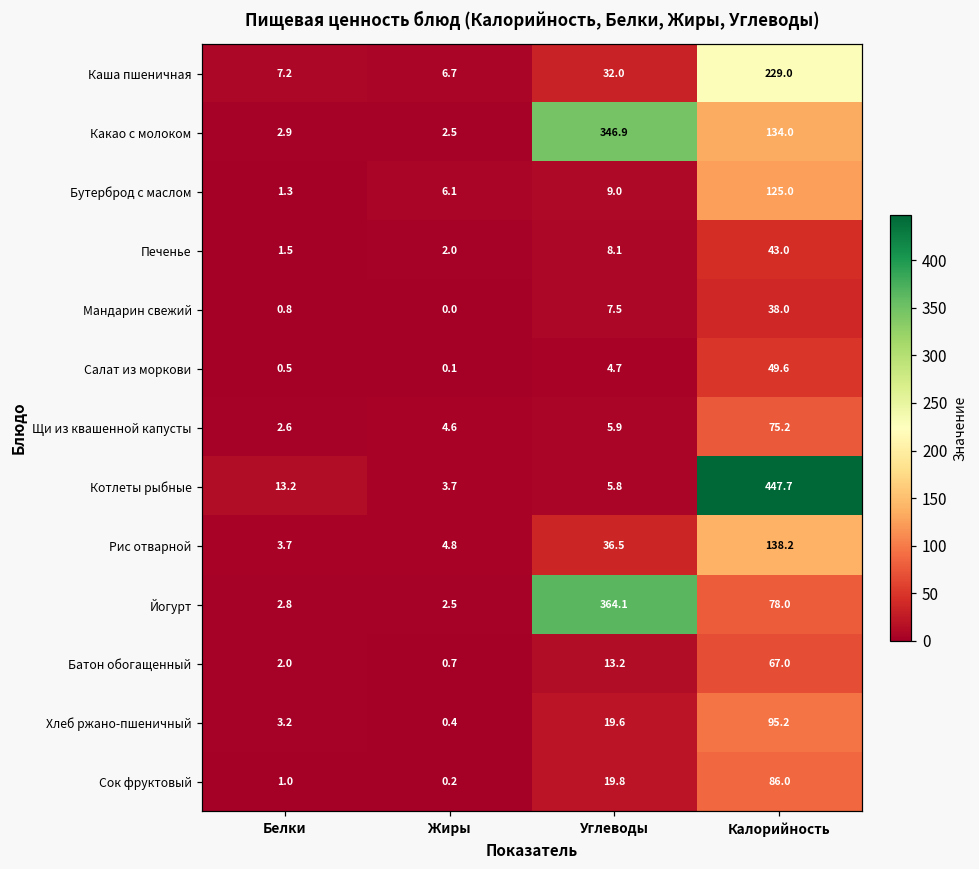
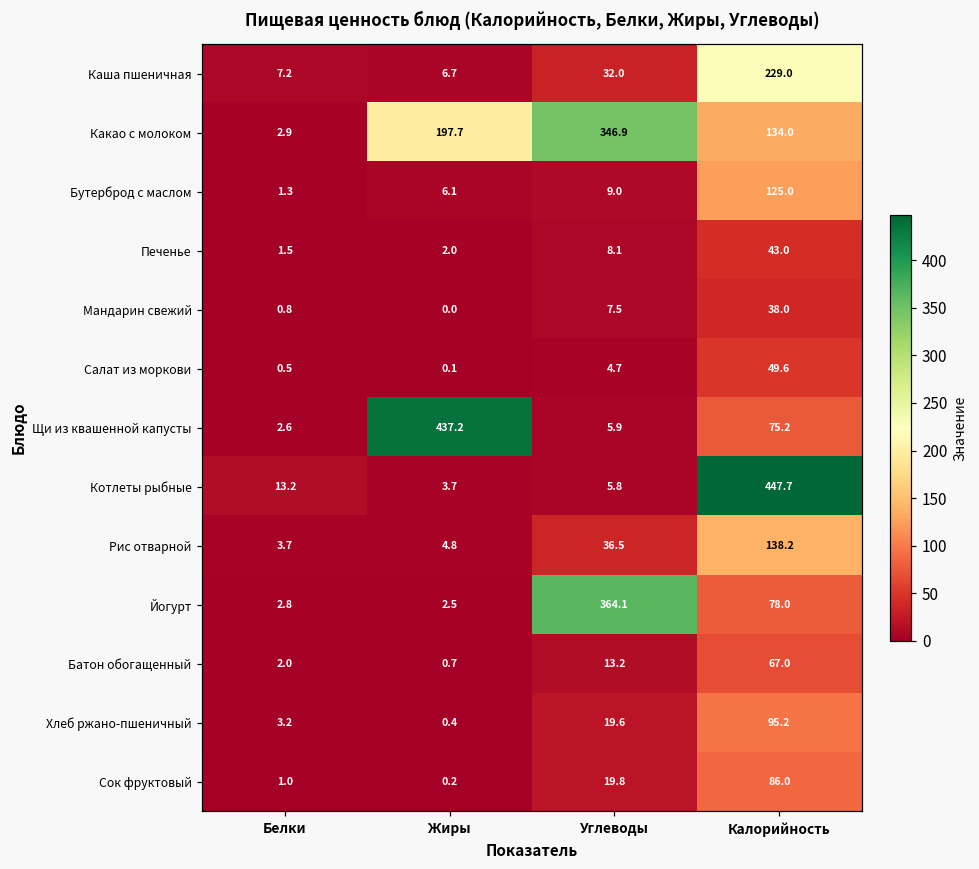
  {
    "Каша пшеничная": {
      "Белки": 7.2,
      "Жиры": 6.7,
      "Углеводы": 32.0,
      "Калорийность": 229.0
    },
    "Какао с молоком": {
      "Белки": 2.9,
-     "Жиры": 2.5,
+     "Жиры": 197.7,
      "Углеводы": 346.9,
      "Калорийность": 134.0
    },
    "Бутерброд с маслом": {
      "Белки": 1.3,
      "Жиры": 6.1,
      "Углеводы": 9.0,
      "Калорийность": 125.0
    },
    "Печенье": {
      "Белки": 1.5,
      "Жиры": 2.0,
      "Углеводы": 8.1,
      "Калорийность": 43.0
    },
    "Мандарин свежий": {
      "Белки": 0.8,
      "Жиры": 0.0,
      "Углеводы": 7.5,
      "Калорийность": 38.0
    },
    "Салат из моркови": {
      "Белки": 0.5,
      "Жиры": 0.1,
      "Углеводы": 4.7,
      "Калорийность": 49.6
    },
    "Щи из квашенной капусты": {
      "Белки": 2.6,
-     "Жиры": 4.6,
+     "Жиры": 437.2,
      "Углеводы": 5.9,
      "Калорийность": 75.2
    },
    "Котлеты рыбные": {
      "Белки": 13.2,
      "Жиры": 3.7,
      "Углеводы": 5.8,
      "Калорийность": 447.7
    },
    "Рис отварной": {
      "Белки": 3.7,
      "Жиры": 4.8,
      "Углеводы": 36.5,
      "Калорийность": 138.2
    },
    "Йогурт": {
      "Белки": 2.8,
      "Жиры": 2.5,
      "Углеводы": 364.1,
      "Калорийность": 78.0
    },
    "Батон обогащенный": {
      "Белки": 2.0,
      "Жиры": 0.7,
      "Углеводы": 13.2,
      "Калорийность": 67.0
    },
    "Хлеб ржано-пшеничный": {
      "Белки": 3.2,
      "Жиры": 0.4,
      "Углеводы": 19.6,
      "Калорийность": 95.2
    },
    "Сок фруктовый": {
      "Белки": 1.0,
      "Жиры": 0.2,
      "Углеводы": 19.8,
      "Калорийность": 86.0
    }
  }
